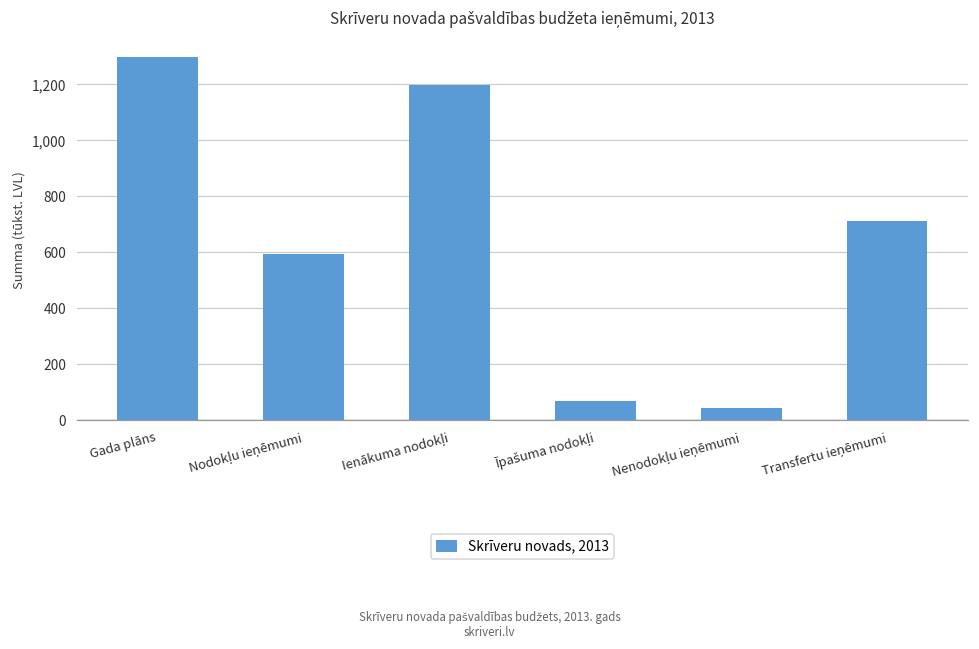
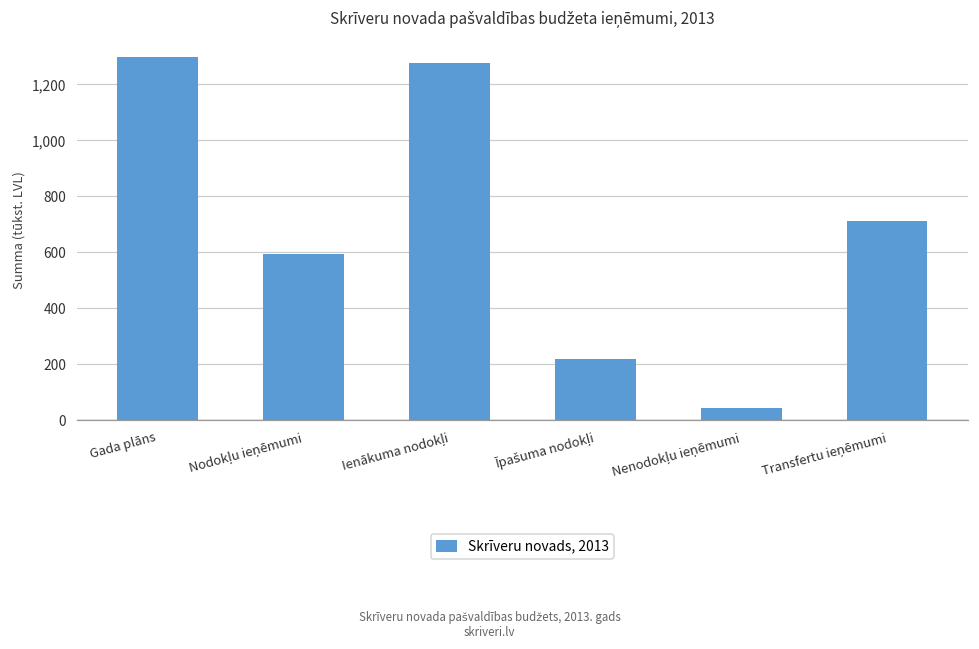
  {
    "Gada plāns": "1,300",
    "Nodokļu ieņēmumi": "590",
-   "Ienākuma nodokļi": "1,200",
-   "Īpašuma nodokļi": "70",
+   "Ienākuma nodokļi": "1,280",
+   "Īpašuma nodokļi": "220",
    "Nenodokļu ieņēmumi": "40",
    "Transfertu ieņēmumi": "710"
  }
